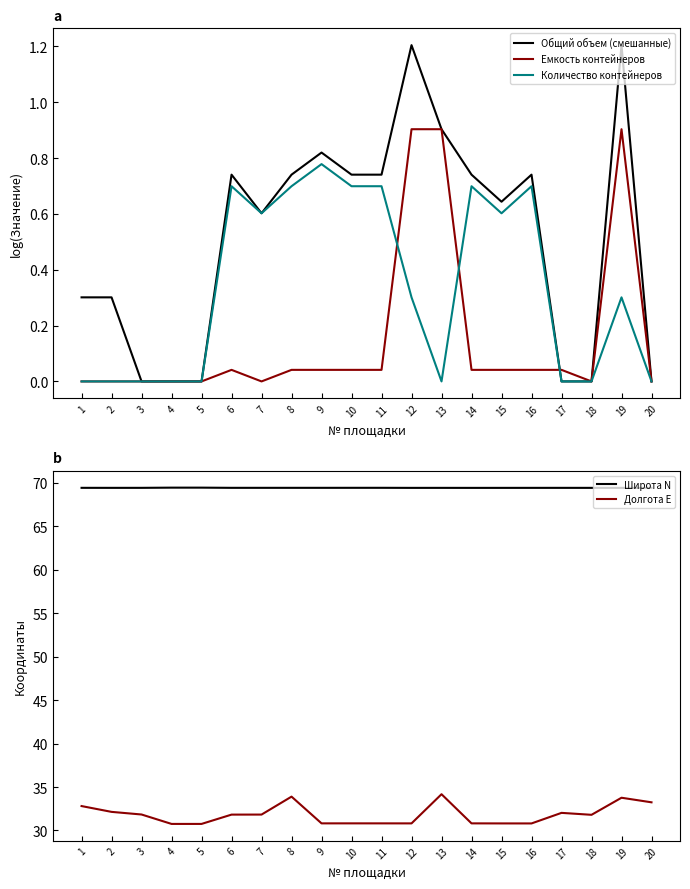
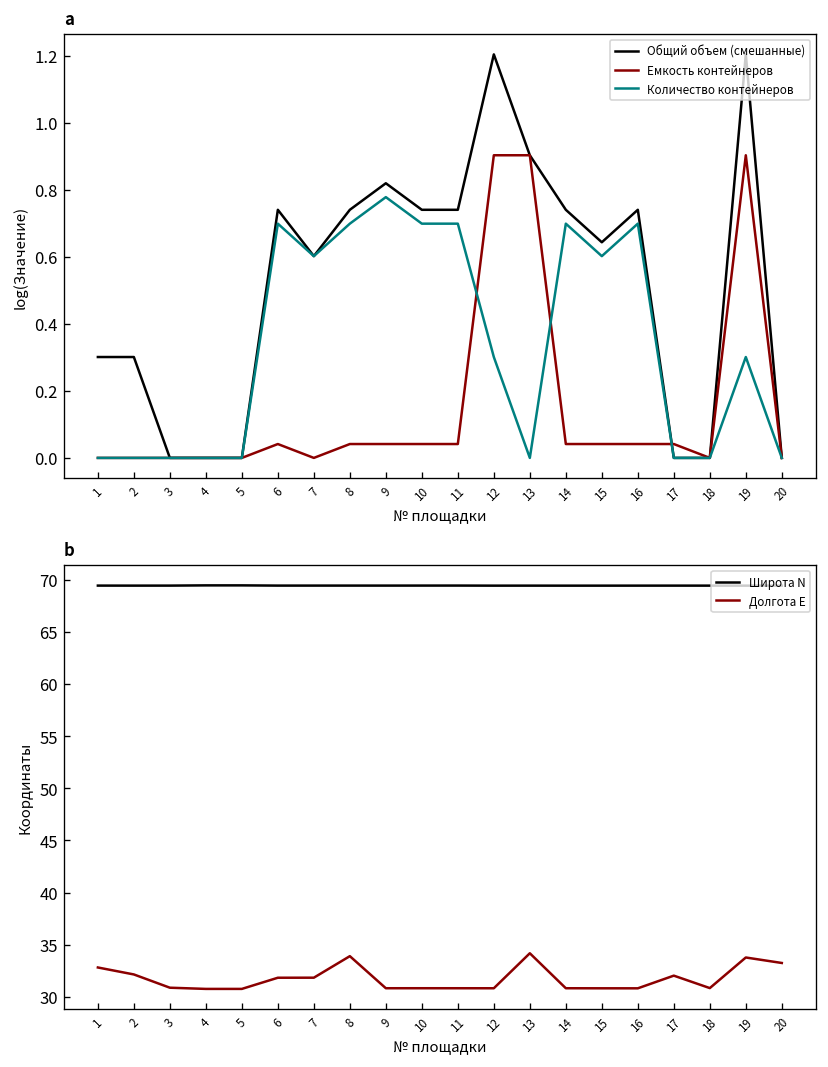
  {
    "a": {
      "Общий объем (смешанные)": {
        "1": 0.30,
        "2": 0.30,
        "6": 0.74,
        "8": 0.74,
        "9": 0.82,
        "10": 0.74,
        "11": 0.74,
        "12": 1.20,
        "14": 0.74,
        "15": 0.64,
        "16": 0.74
      },
      "Емкость контейнеров": {
        "6": 0.04,
        "7": 0.00,
        "8": 0.04,
        "9": 0.04,
        "10": 0.04,
        "11": 0.04,
        "12": 0.90,
        "14": 0.04,
        "15": 0.04,
        "16": 0.04,
        "17": 0.04,
        "19": 0.90
      },
      "Количество контейнеров": {
        "6": 0.70,
        "8": 0.70,
        "9": 0.78,
        "10": 0.70,
        "11": 0.70,
        "12": 0.30,
        "13": 0.00,
        "14": 0.70,
        "15": 0.60,
        "16": 0.70,
        "19": 0.30
      }
    },
    "b": {
      "Широта N": {
        "1": 69,
        "2": 69,
        "3": 69,
        "4": 69,
        "5": 69,
        "6": 69,
        "7": 69,
        "8": 69,
        "9": 69,
        "10": 69,
        "11": 69,
        "12": 69,
        "13": 69,
        "14": 69,
        "15": 69,
        "16": 69,
        "17": 69,
        "18": 69
      },
      "Долгота E": {
        "1": 33,
        "2": 32,
-       "3": 32,
+       "3": 31,
        "4": 31,
        "5": 31,
        "6": 32,
        "7": 32,
        "8": 34,
        "9": 31,
        "10": 31,
        "11": 31,
        "12": 31,
        "13": 34,
        "14": 31,
        "15": 31,
        "16": 31,
        "17": 32,
-       "18": 32,
+       "18": 31,
        "19": 34,
        "20": 33
      }
    }
  }
